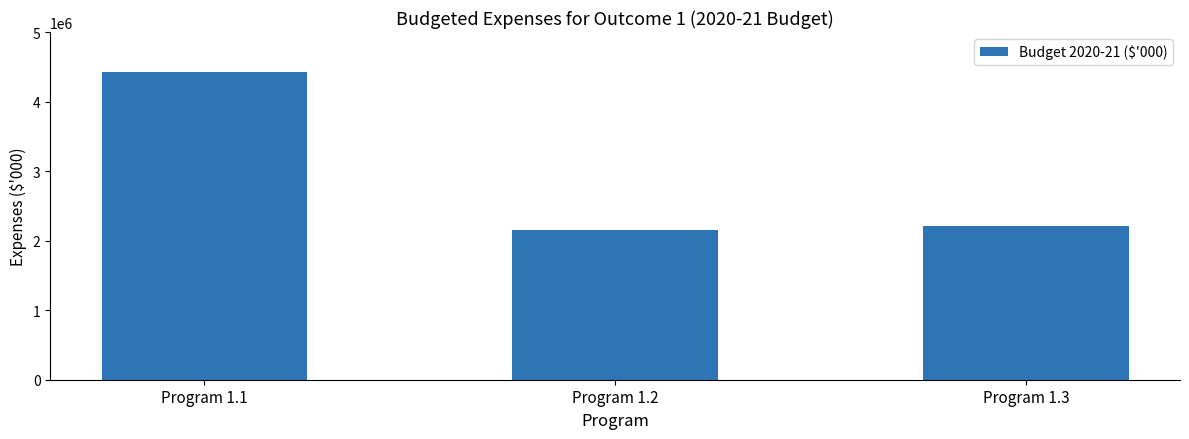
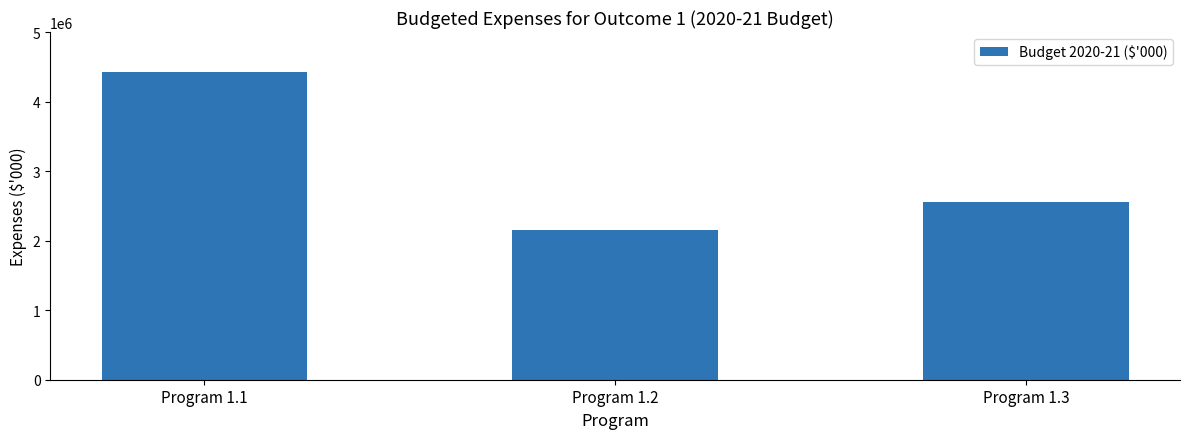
  {
    "Program 1.1": 4400000,
    "Program 1.2": 2200000,
-   "Program 1.3": 2200000
+   "Program 1.3": 2600000
  }
